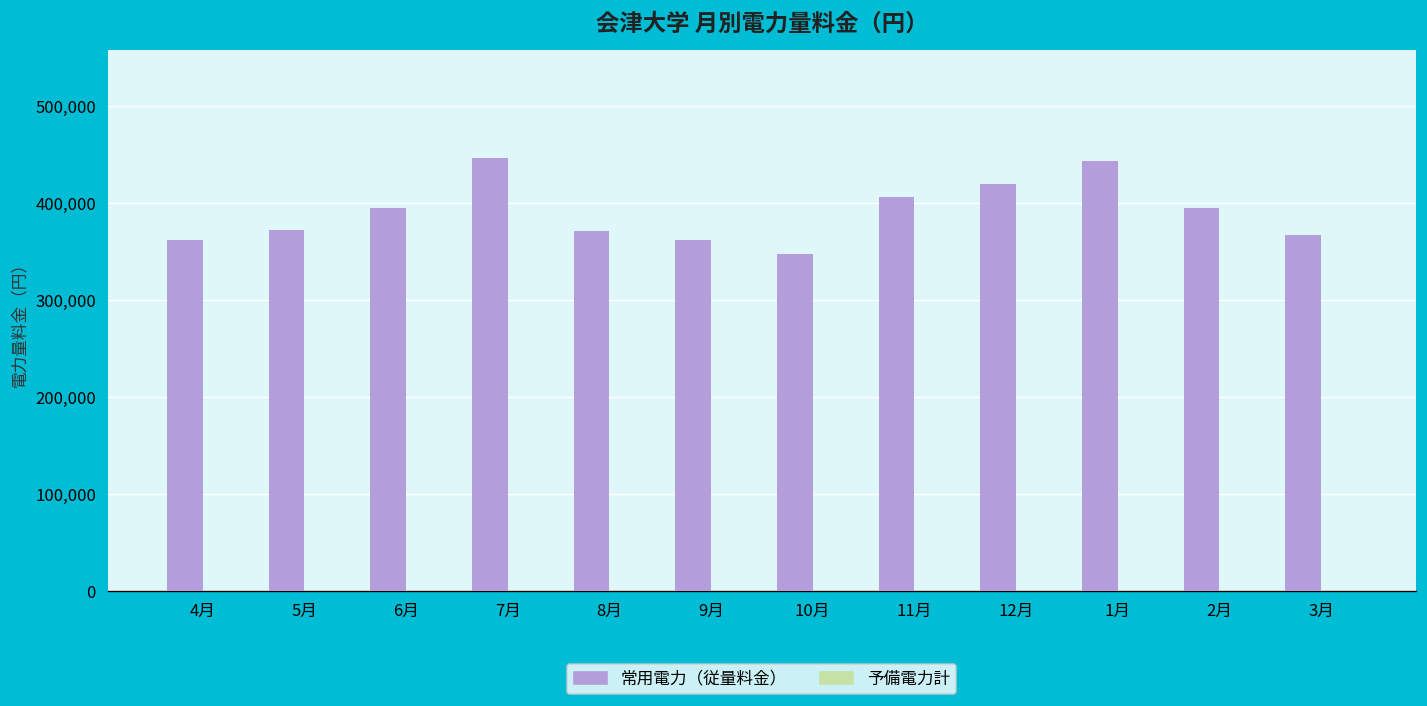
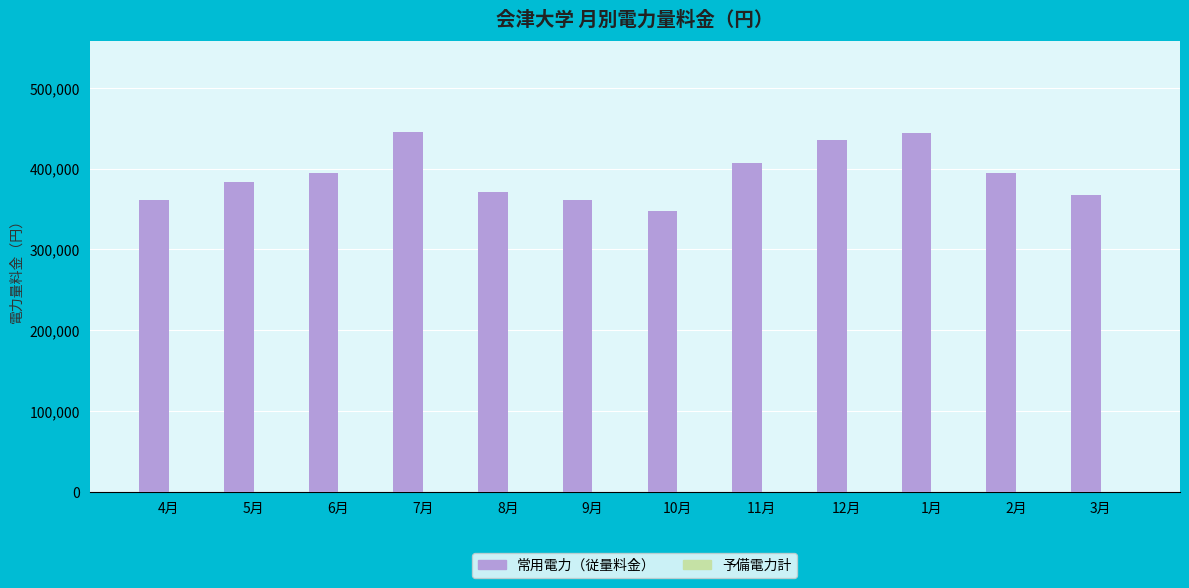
  {
    "常用電力（従量料金）": {
      "4月": "360,000",
-     "5月": "370,000",
+     "5月": "380,000",
      "6月": "390,000",
      "7月": "450,000",
      "8月": "370,000",
      "9月": "360,000",
      "10月": "350,000",
      "11月": "410,000",
-     "12月": "420,000",
+     "12月": "430,000",
      "1月": "440,000",
      "2月": "390,000",
      "3月": "370,000"
    },
    "予備電力計": {
      "4月": "0",
      "5月": "0",
      "6月": "0",
      "7月": "0",
      "8月": "0",
      "9月": "0",
      "10月": "0",
      "11月": "0",
      "12月": "0",
      "1月": "0",
      "2月": "0",
      "3月": "0"
    }
  }
